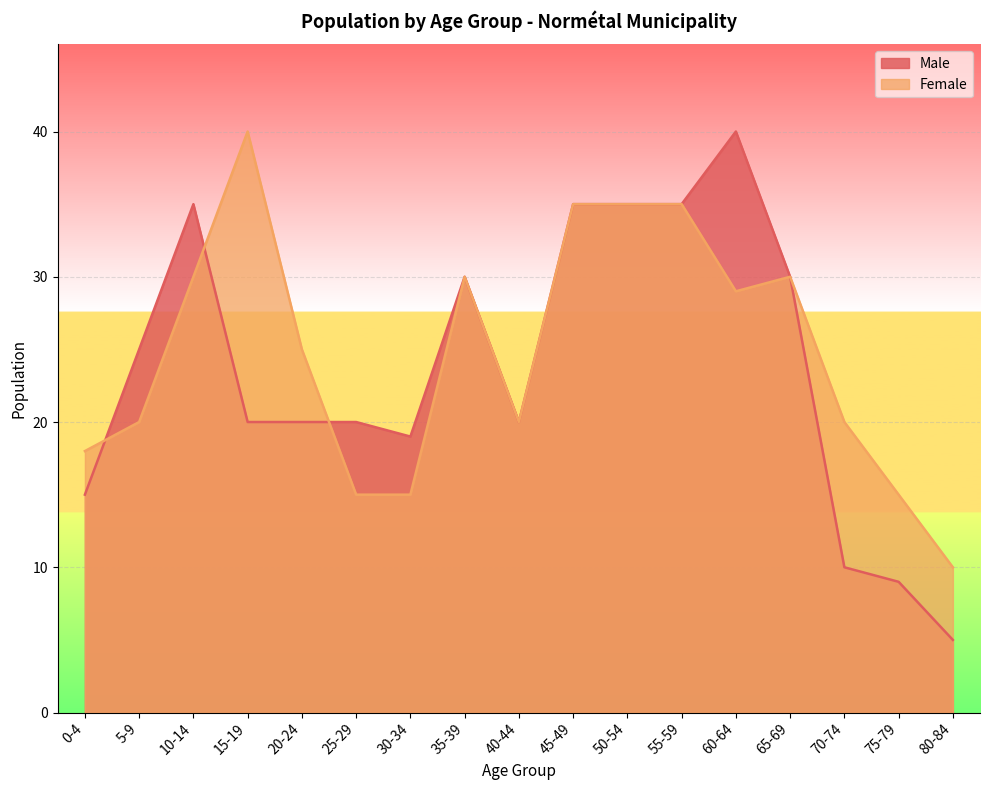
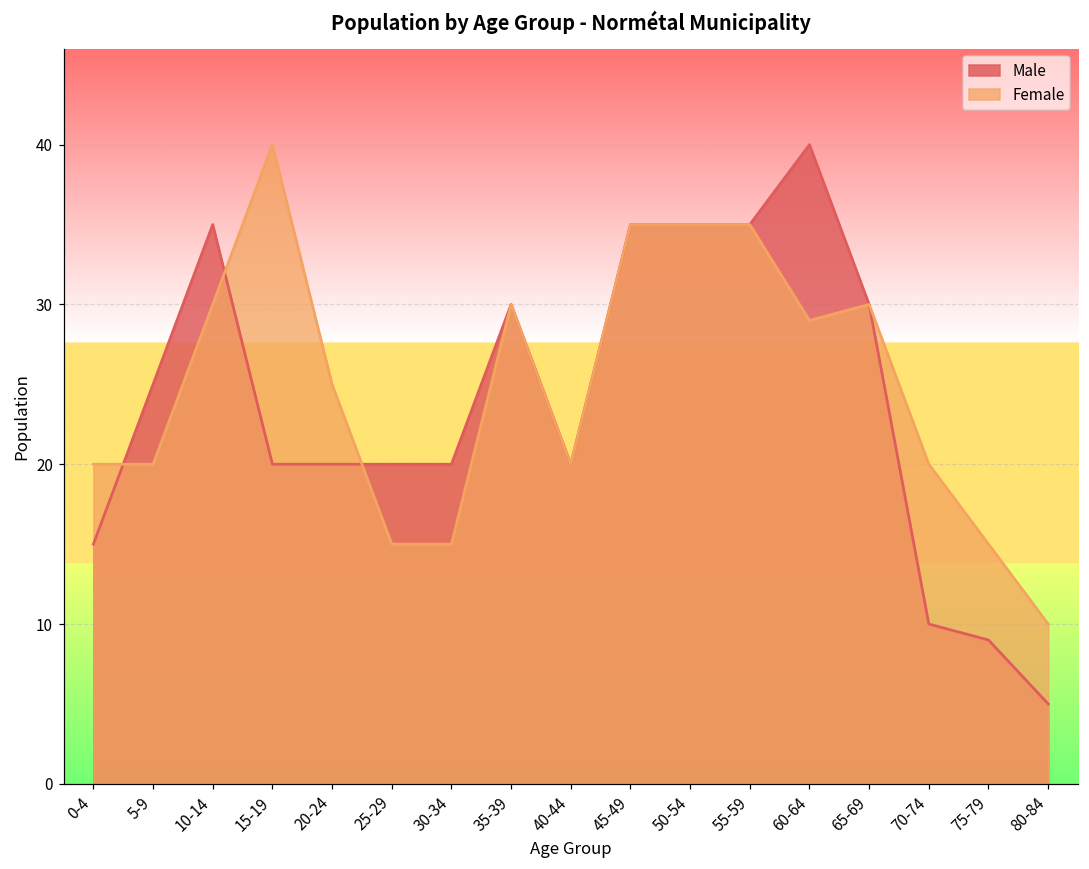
  {
    "Male": {
      "0-4": 15,
      "5-9": 25,
      "10-14": 35,
      "15-19": 20,
      "20-24": 20,
      "25-29": 20,
-     "30-34": 19,
+     "30-34": 20,
      "60-64": 40,
      "70-74": 10,
      "75-79": 9,
      "80-84": 5
    },
    "Female": {
-     "0-4": 18,
+     "0-4": 20,
      "5-9": 20,
      "10-14": 30,
      "15-19": 40,
      "20-24": 25,
      "25-29": 15,
      "30-34": 15,
      "60-64": 29,
      "70-74": 20,
      "75-79": 15,
      "80-84": 10
    }
  }
